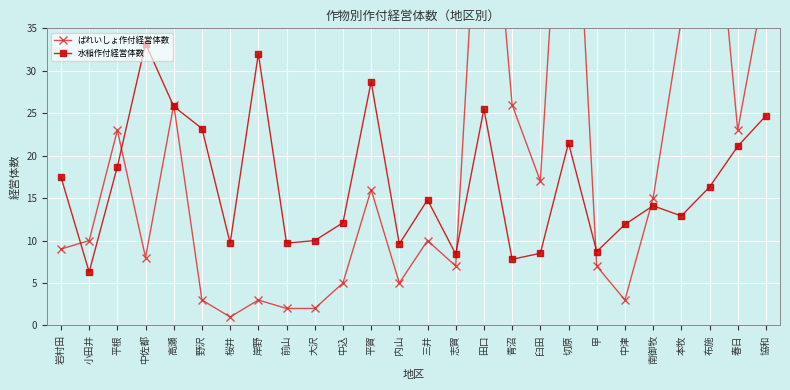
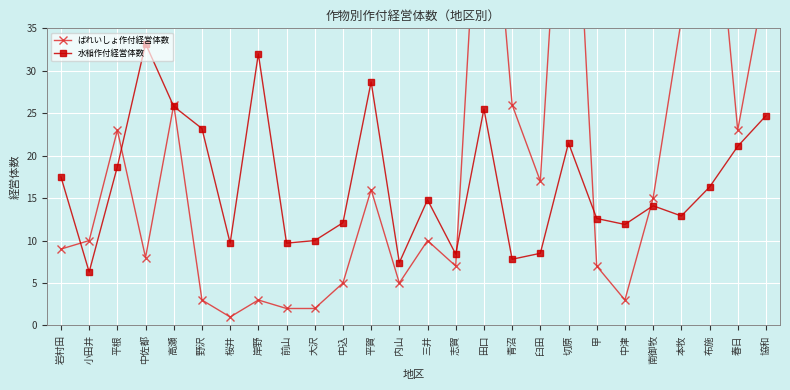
  {
    "ばれいしょ作付経営体数": {
      "岩村田": 9,
      "小田井": 10,
      "平根": 23,
      "中佐都": 8,
      "野沢": 3,
      "桜井": 1,
      "岸野": 3,
      "前山": 2,
      "大沢": 2,
      "中込": 5,
      "平賀": 16,
      "内山": 5,
      "三井": 10,
      "志賀": 7,
      "青沼": 26,
      "臼田": 17,
      "甲": 7,
      "中津": 3,
      "南御牧": 15,
      "春日": 23
    },
    "水稲作付経営体数": {
      "岩村田": 18,
      "小田井": 6,
      "平根": 19,
      "野沢": 23,
      "桜井": 10,
      "岸野": 32,
      "前山": 10,
      "大沢": 10,
      "中込": 12,
      "平賀": 29,
-     "内山": 10,
+     "内山": 7,
      "三井": 15,
      "志賀": 8,
      "田口": 26,
      "青沼": 8,
      "臼田": 9,
      "切原": 22,
-     "甲": 9,
+     "甲": 13,
      "中津": 12,
      "南御牧": 14,
      "本牧": 13,
      "布施": 16,
      "春日": 21,
      "協和": 25
    }
  }
